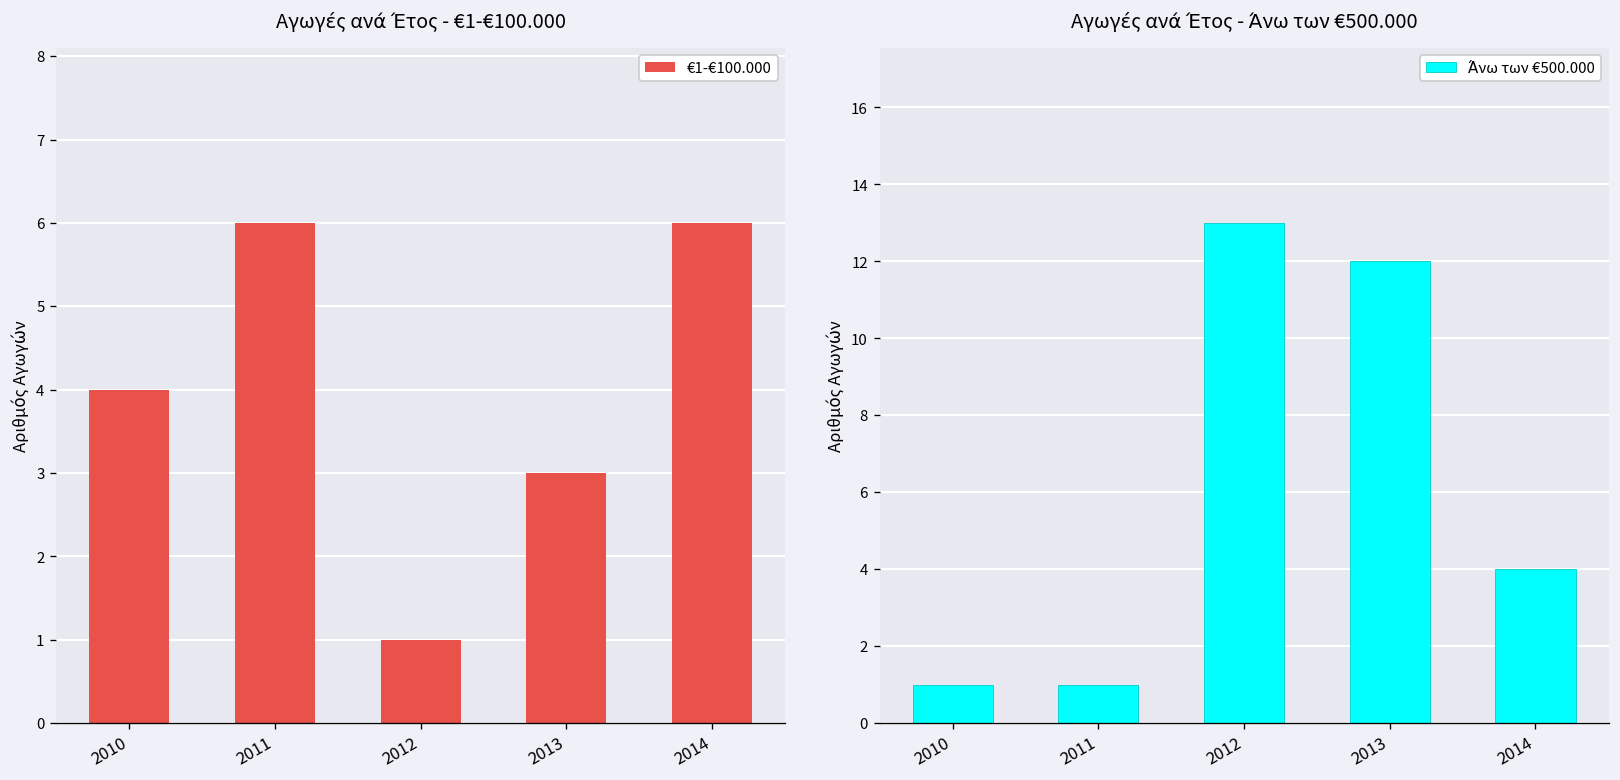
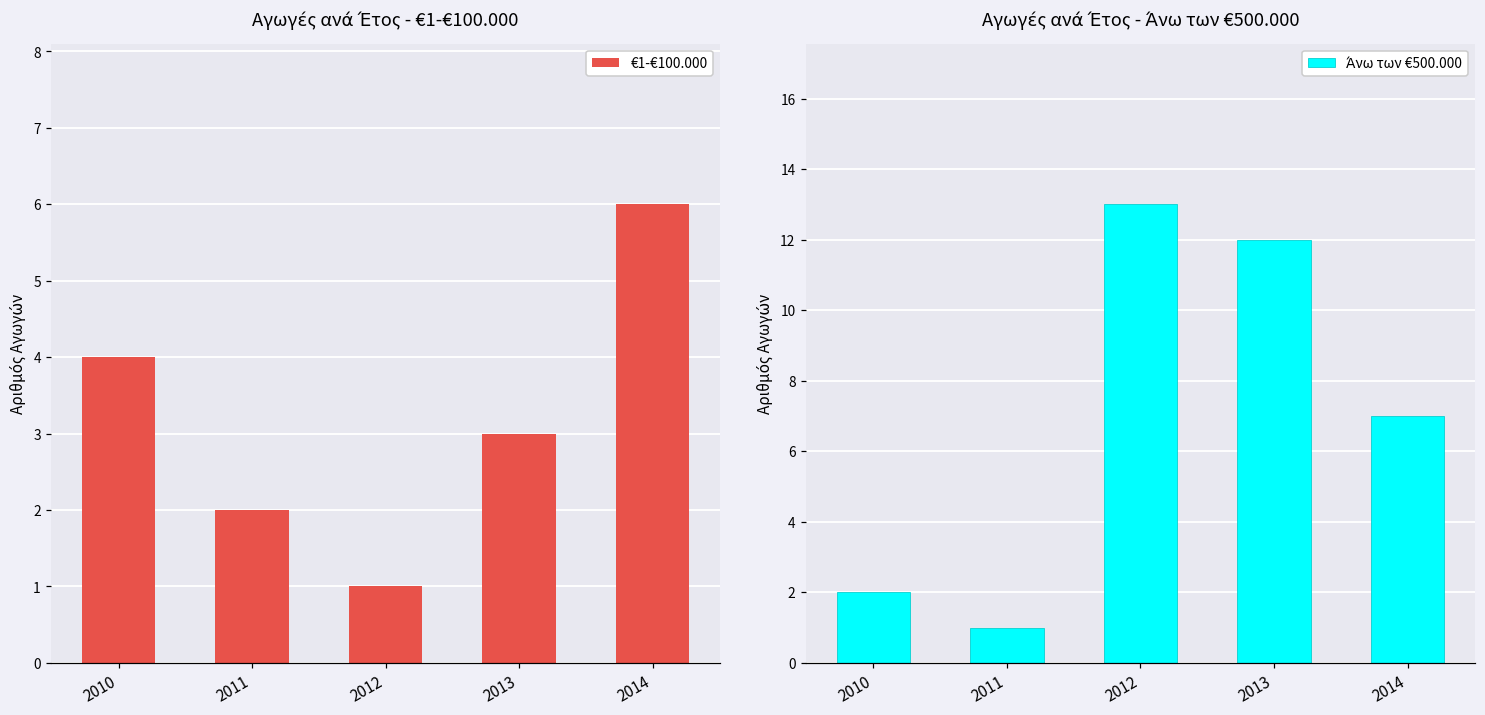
  {
    "Αγωγές ανά Έτος - €1-€100.000": {
      "2010": 4,
-     "2011": 6,
+     "2011": 2,
      "2012": 1,
      "2013": 3,
      "2014": 6
    },
    "Αγωγές ανά Έτος - Άνω των €500.000": {
-     "2010": 1,
+     "2010": 2,
      "2011": 1,
      "2012": 13,
      "2013": 12,
-     "2014": 4
+     "2014": 7
    }
  }
